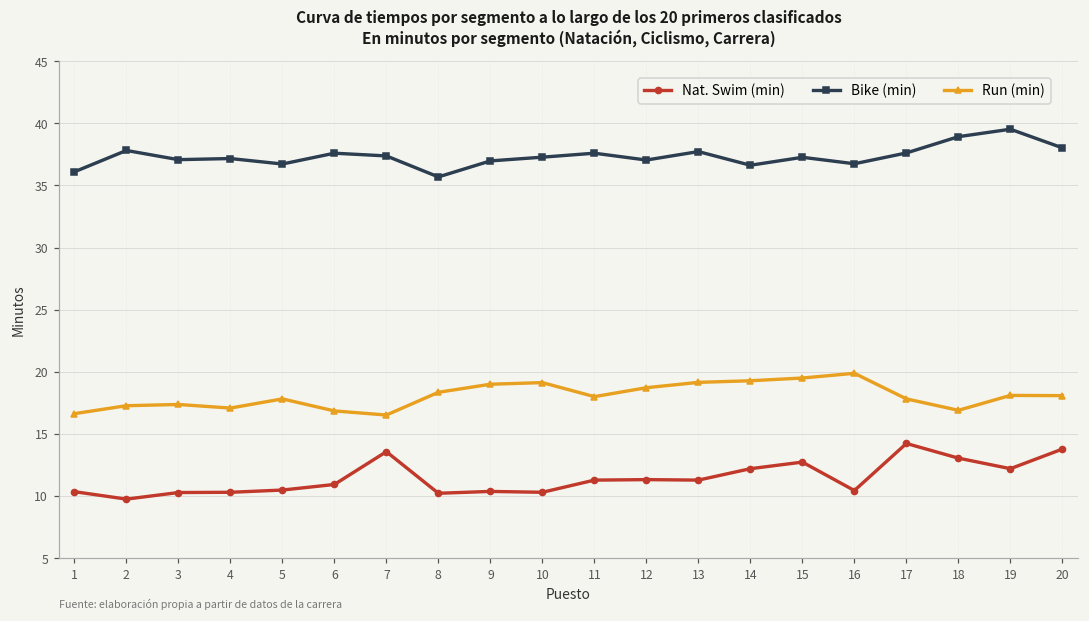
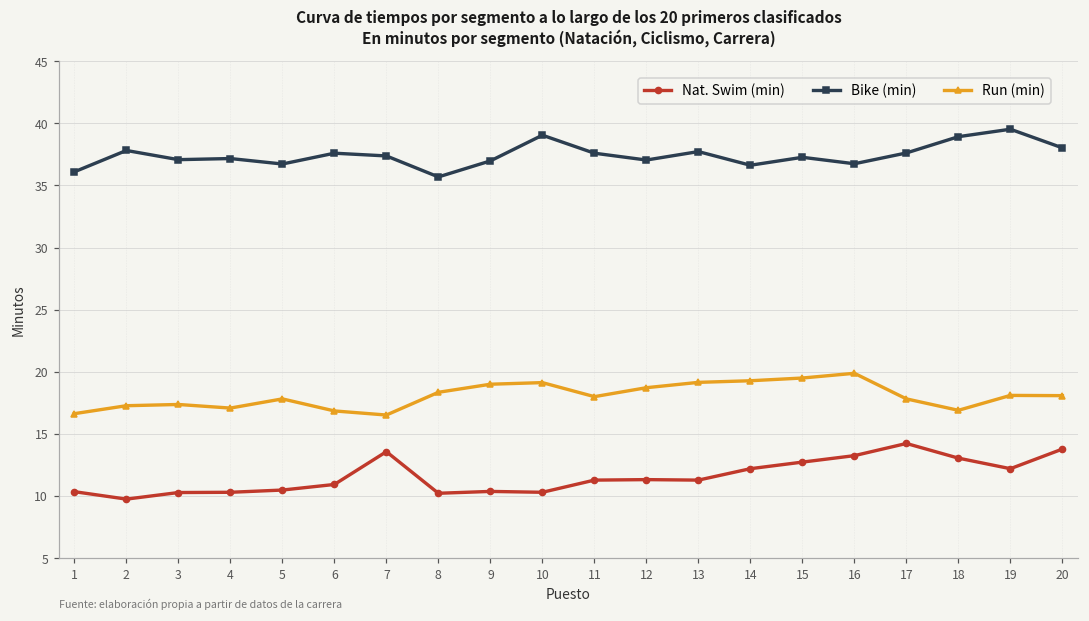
  {
    "Nat. Swim (min)": {
      "1": 10.4,
      "2": 9.8,
      "3": 10.3,
      "4": 10.3,
      "5": 10.5,
      "6": 10.9,
      "7": 13.6,
      "8": 10.2,
      "9": 10.4,
      "10": 10.3,
      "11": 11.3,
      "12": 11.3,
      "13": 11.3,
      "14": 12.2,
      "15": 12.7,
-     "16": 10.4,
+     "16": 13.3,
      "17": 14.2,
      "18": 13.1,
      "19": 12.2,
      "20": 13.8
    },
    "Bike (min)": {
      "1": 36.1,
      "2": 37.8,
      "3": 37.1,
      "4": 37.2,
      "5": 36.7,
      "6": 37.6,
      "7": 37.4,
      "8": 35.7,
      "9": 37.0,
-     "10": 37.3,
+     "10": 39.1,
      "11": 37.6,
      "12": 37.1,
      "13": 37.7,
      "14": 36.6,
      "15": 37.3,
      "16": 36.8,
      "17": 37.6,
      "18": 38.9,
      "19": 39.5,
      "20": 38.0
    },
    "Run (min)": {
      "1": 16.6,
      "2": 17.3,
      "3": 17.4,
      "4": 17.1,
      "5": 17.8,
      "6": 16.9,
      "7": 16.5,
      "8": 18.4,
      "9": 19.0,
      "10": 19.1,
      "11": 18.0,
      "12": 18.7,
      "13": 19.2,
      "14": 19.3,
      "15": 19.5,
      "16": 19.9,
      "17": 17.8,
      "18": 16.9,
      "19": 18.1,
      "20": 18.1
    }
  }
